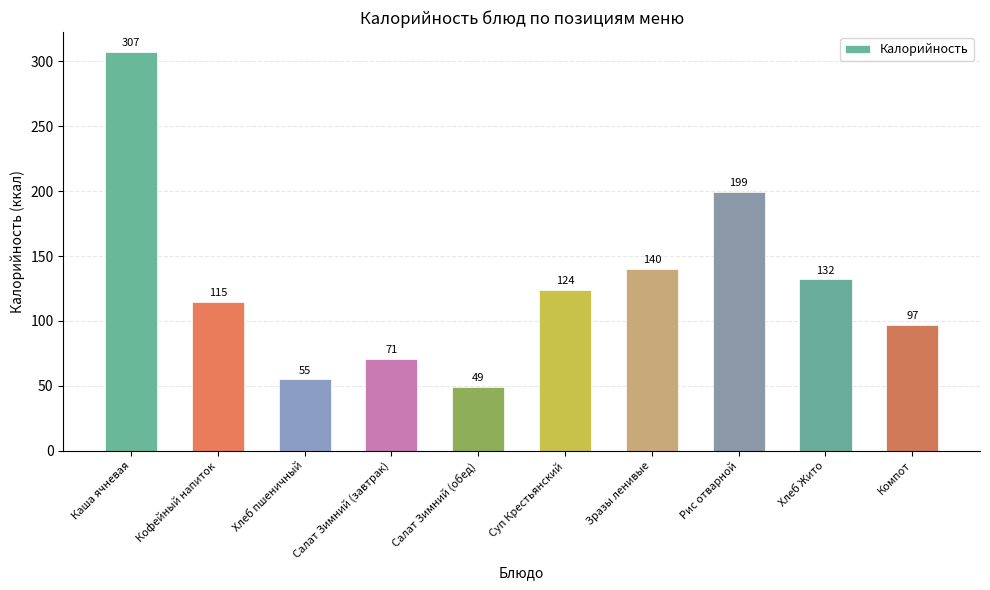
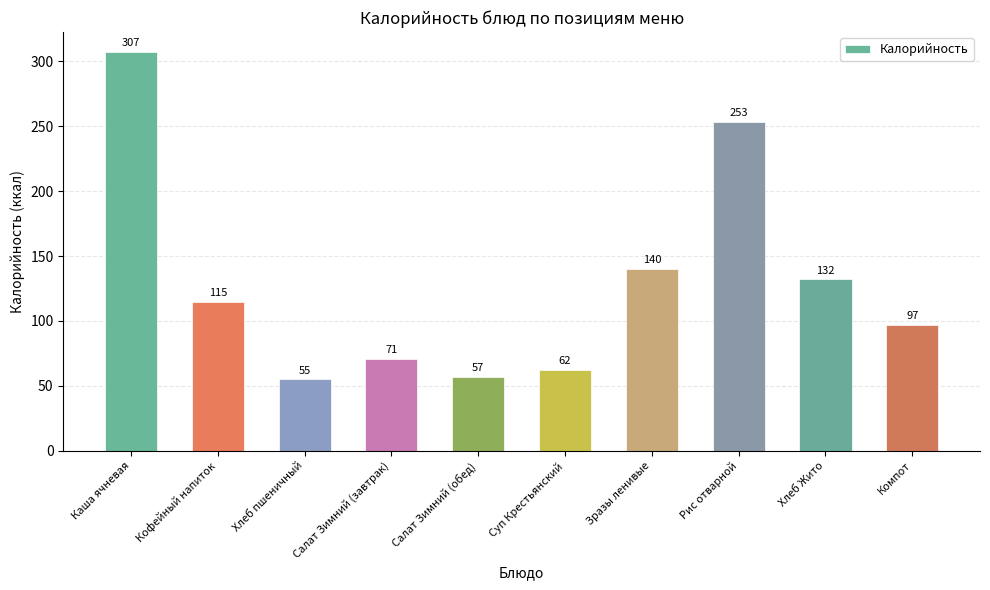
  {
    "Каша ячневая": 307,
    "Кофейный напиток": 115,
    "Хлеб пшеничный": 55,
    "Салат Зимний (завтрак)": 71,
-   "Салат Зимний (обед)": 49,
-   "Суп Крестьянский": 124,
+   "Салат Зимний (обед)": 57,
+   "Суп Крестьянский": 62,
    "Зразы ленивые": 140,
-   "Рис отварной": 199,
+   "Рис отварной": 253,
    "Хлеб Жито": 132,
    "Компот": 97
  }
